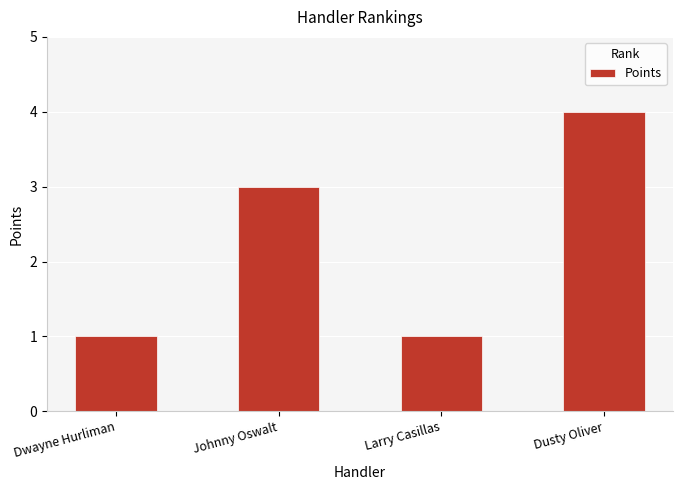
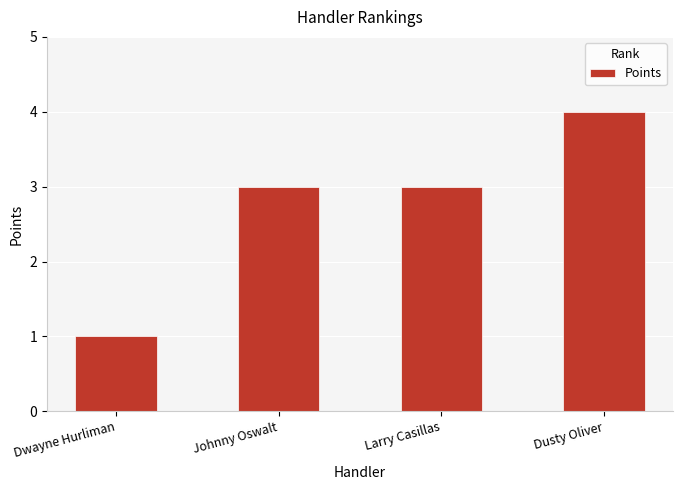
  {
    "Dwayne Hurliman": 1,
    "Johnny Oswalt": 3,
-   "Larry Casillas": 1,
+   "Larry Casillas": 3,
    "Dusty Oliver": 4
  }
